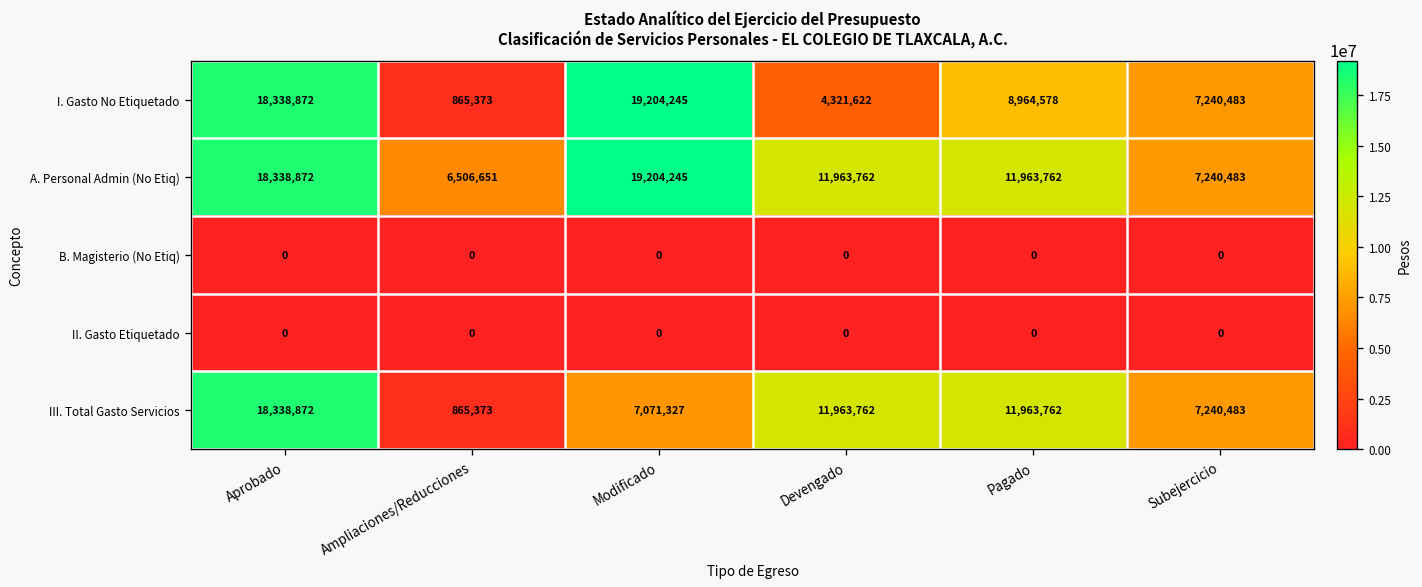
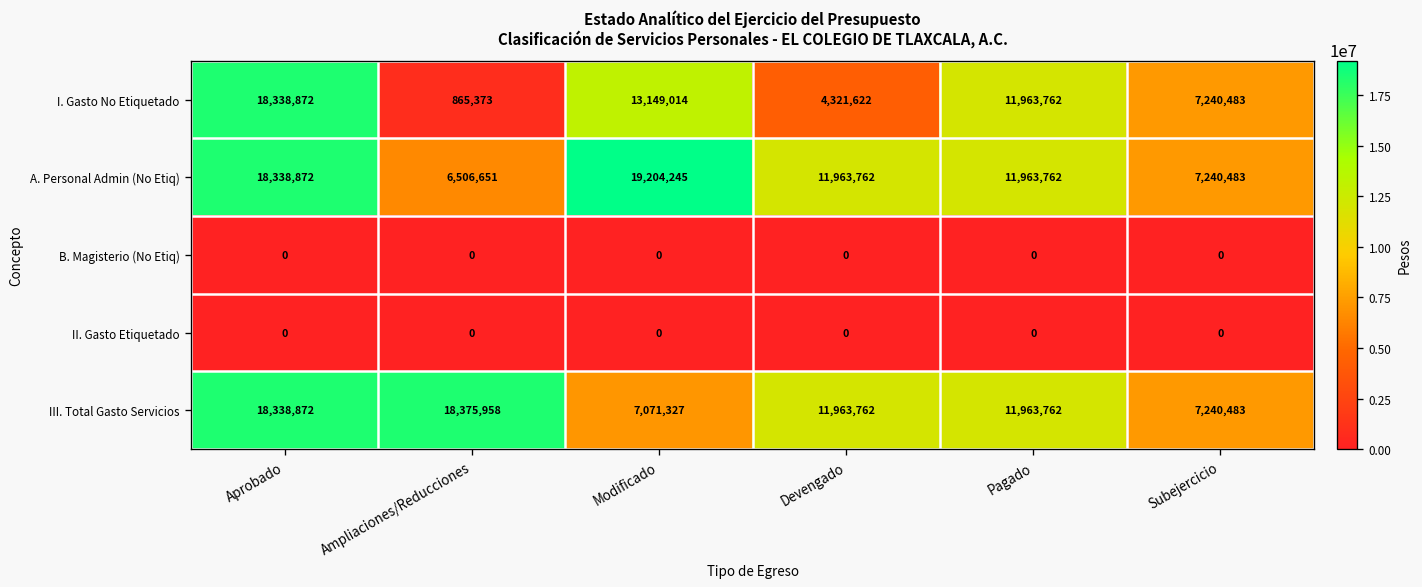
  {
    "I. Gasto No Etiquetado": {
      "Aprobado": "18,338,872",
      "Ampliaciones/Reducciones": "865,373",
-     "Modificado": "19,204,245",
+     "Modificado": "13,149,014",
      "Devengado": "4,321,622",
-     "Pagado": "8,964,578",
+     "Pagado": "11,963,762",
      "Subejercicio": "7,240,483"
    },
    "A. Personal Admin (No Etiq)": {
      "Aprobado": "18,338,872",
      "Ampliaciones/Reducciones": "6,506,651",
      "Modificado": "19,204,245",
      "Devengado": "11,963,762",
      "Pagado": "11,963,762",
      "Subejercicio": "7,240,483"
    },
    "B. Magisterio (No Etiq)": {
      "Aprobado": "0",
      "Ampliaciones/Reducciones": "0",
      "Modificado": "0",
      "Devengado": "0",
      "Pagado": "0",
      "Subejercicio": "0"
    },
    "II. Gasto Etiquetado": {
      "Aprobado": "0",
      "Ampliaciones/Reducciones": "0",
      "Modificado": "0",
      "Devengado": "0",
      "Pagado": "0",
      "Subejercicio": "0"
    },
    "III. Total Gasto Servicios": {
      "Aprobado": "18,338,872",
-     "Ampliaciones/Reducciones": "865,373",
+     "Ampliaciones/Reducciones": "18,375,958",
      "Modificado": "7,071,327",
      "Devengado": "11,963,762",
      "Pagado": "11,963,762",
      "Subejercicio": "7,240,483"
    }
  }
